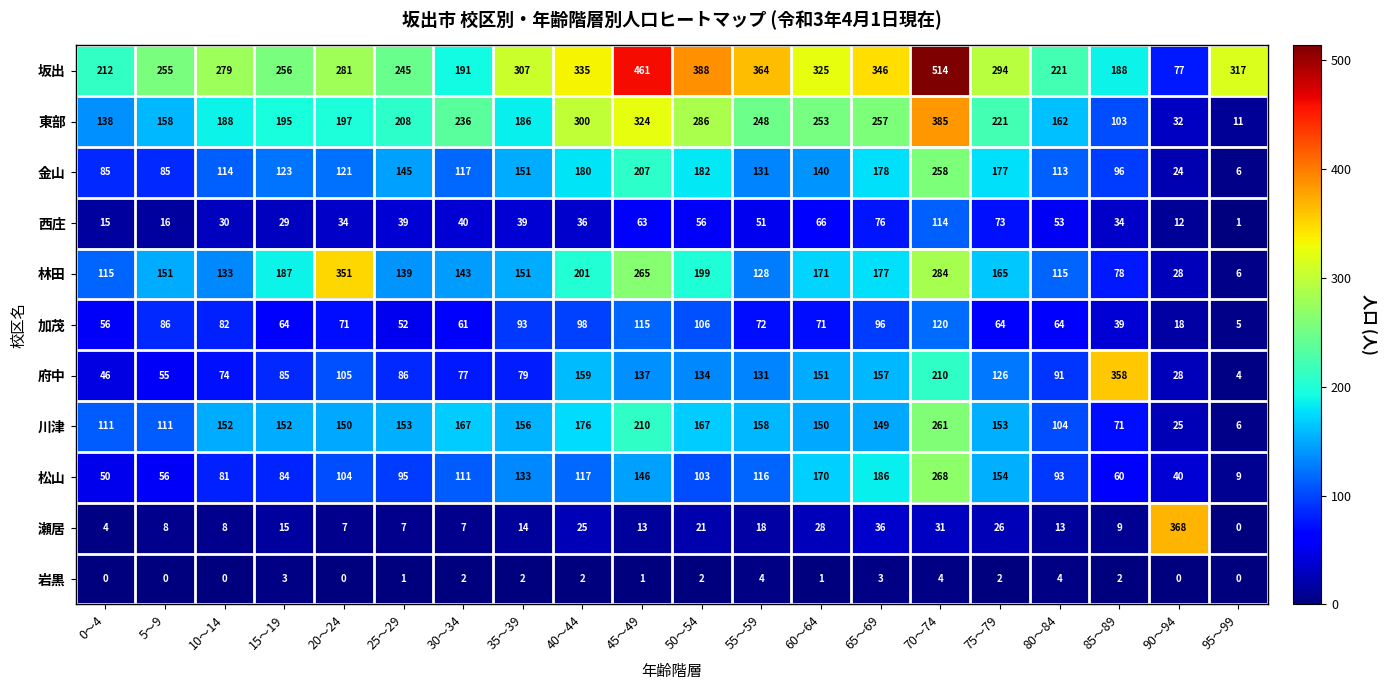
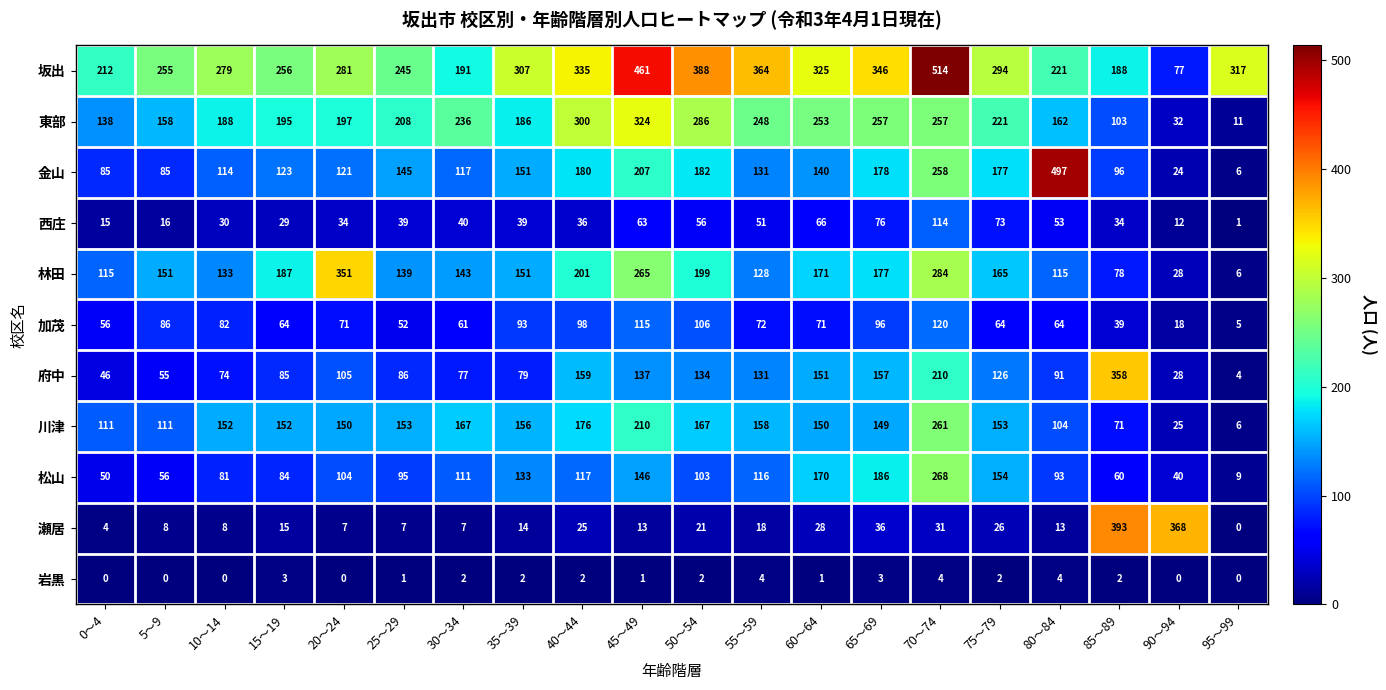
  {
    "東部": {
      "0～4": 138,
      "5～9": 158,
      "10～14": 188,
      "15～19": 195,
      "20～24": 197,
      "25～29": 208,
      "30～34": 236,
      "35～39": 186,
      "40～44": 300,
      "45～49": 324,
      "50～54": 286,
      "55～59": 248,
      "60～64": 253,
      "65～69": 257,
-     "70～74": 385,
+     "70～74": 257,
      "75～79": 221,
      "80～84": 162,
      "85～89": 103,
      "90～94": 32,
      "95～99": 11
    },
    "金山": {
      "0～4": 85,
      "5～9": 85,
      "10～14": 114,
      "15～19": 123,
      "20～24": 121,
      "25～29": 145,
      "30～34": 117,
      "35～39": 151,
      "40～44": 180,
      "45～49": 207,
      "50～54": 182,
      "55～59": 131,
      "60～64": 140,
      "65～69": 178,
      "70～74": 258,
      "75～79": 177,
-     "80～84": 113,
+     "80～84": 497,
      "85～89": 96,
      "90～94": 24,
      "95～99": 6
    },
    "瀬居": {
      "0～4": 4,
      "5～9": 8,
      "10～14": 8,
      "15～19": 15,
      "20～24": 7,
      "25～29": 7,
      "30～34": 7,
      "35～39": 14,
      "40～44": 25,
      "45～49": 13,
      "50～54": 21,
      "55～59": 18,
      "60～64": 28,
      "65～69": 36,
      "70～74": 31,
      "75～79": 26,
      "80～84": 13,
-     "85～89": 9,
+     "85～89": 393,
      "90～94": 368,
      "95～99": 0
    }
  }
